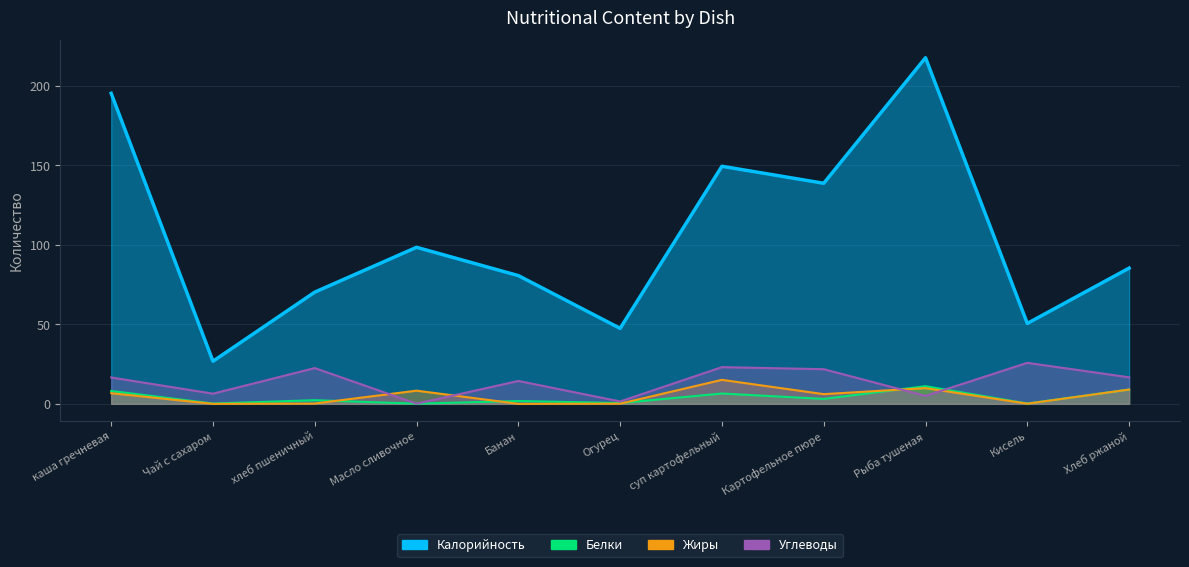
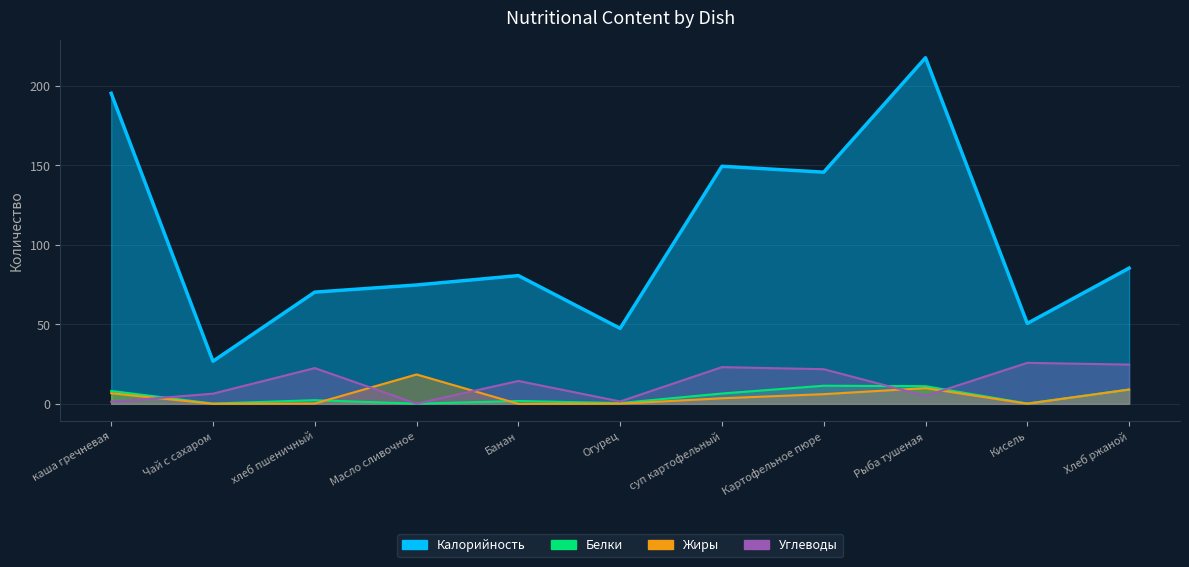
  {
    "Калорийность": {
      "каша гречневая": 195,
      "Чай с сахаром": 27,
      "хлеб пшеничный": 70,
-     "Масло сливочное": 99,
+     "Масло сливочное": 75,
      "Банан": 81,
      "Огурец": 48,
      "суп картофельный": 150,
-     "Картофельное пюре": 139,
+     "Картофельное пюре": 146,
      "Рыба тушеная": 218,
      "Кисель": 51,
      "Хлеб ржаной": 85
    },
    "Белки": {
      "хлеб пшеничный": 2,
      "Банан": 2,
      "суп картофельный": 7,
-     "Картофельное пюре": 3
+     "Картофельное пюре": 11
    },
    "Жиры": {
      "хлеб пшеничный": 0,
-     "Масло сливочное": 8,
+     "Масло сливочное": 19,
      "Банан": 0,
-     "суп картофельный": 15,
+     "суп картофельный": 4,
      "Картофельное пюре": 6
    },
    "Углеводы": {
-     "каша гречневая": 17,
+     "каша гречневая": 1,
      "Чай с сахаром": 6,
      "хлеб пшеничный": 23,
      "Банан": 14,
      "суп картофельный": 23,
      "Картофельное пюре": 22,
      "Рыба тушеная": 5,
      "Кисель": 26,
-     "Хлеб ржаной": 17
+     "Хлеб ржаной": 25
    }
  }
